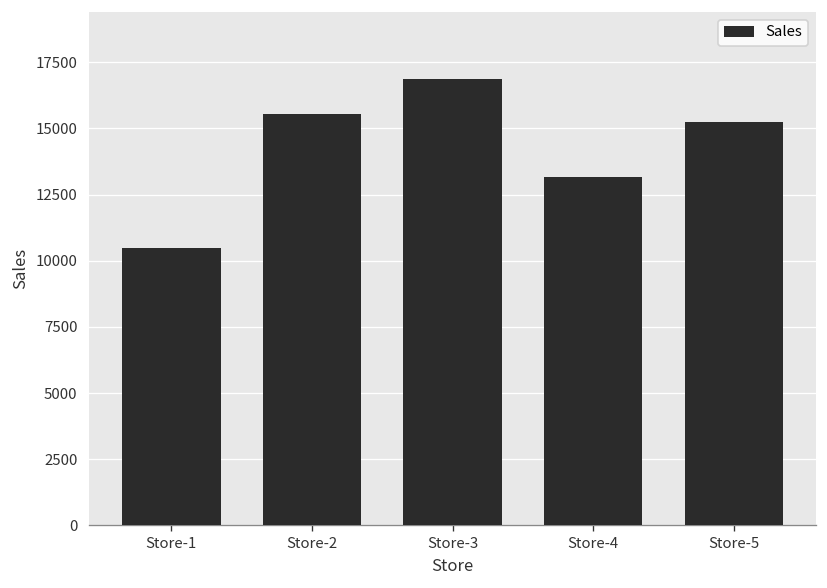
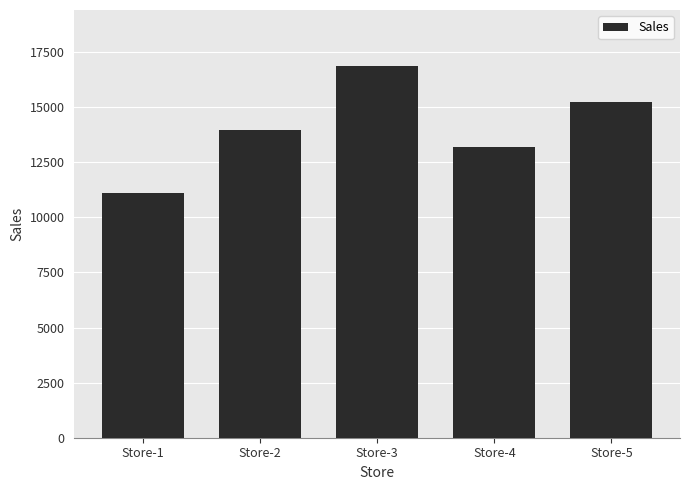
  {
-   "Store-1": 10500,
-   "Store-2": 15600,
+   "Store-1": 11100,
+   "Store-2": 14000,
    "Store-3": 16900,
    "Store-4": 13200,
    "Store-5": 15200
  }
